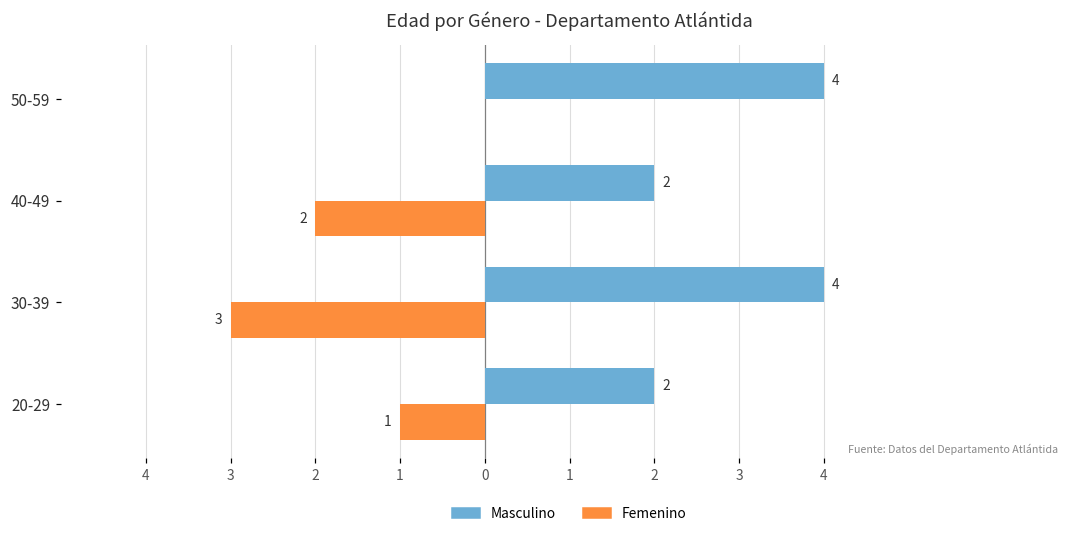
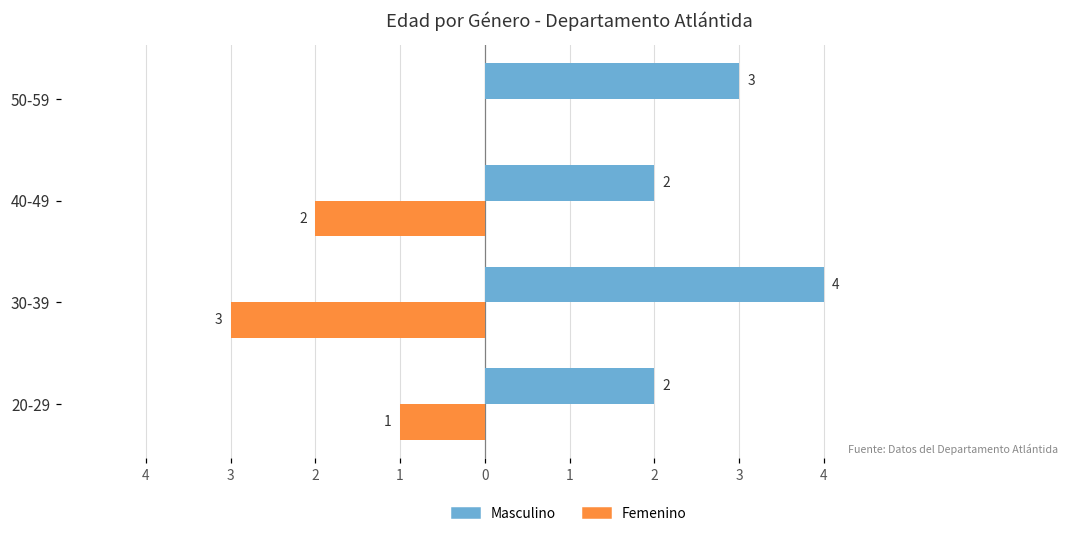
  {
    "Masculino": {
-     "50-59": 4,
+     "50-59": 3,
      "40-49": 2,
      "30-39": 4,
      "20-29": 2
    }
  }
